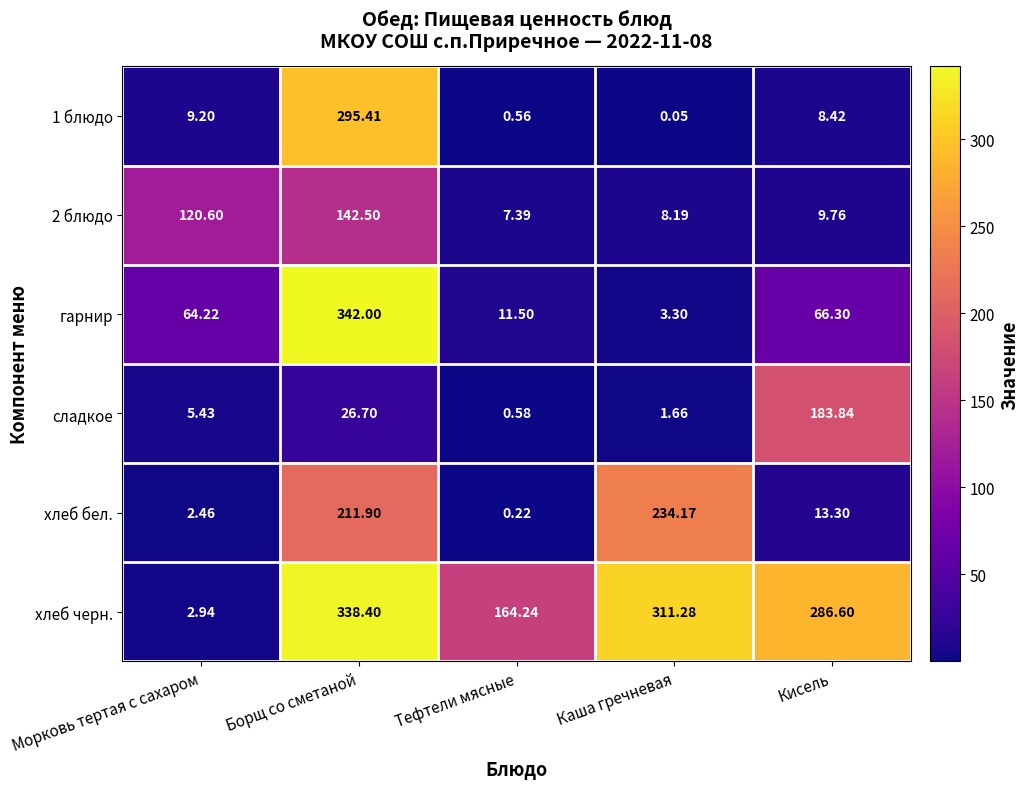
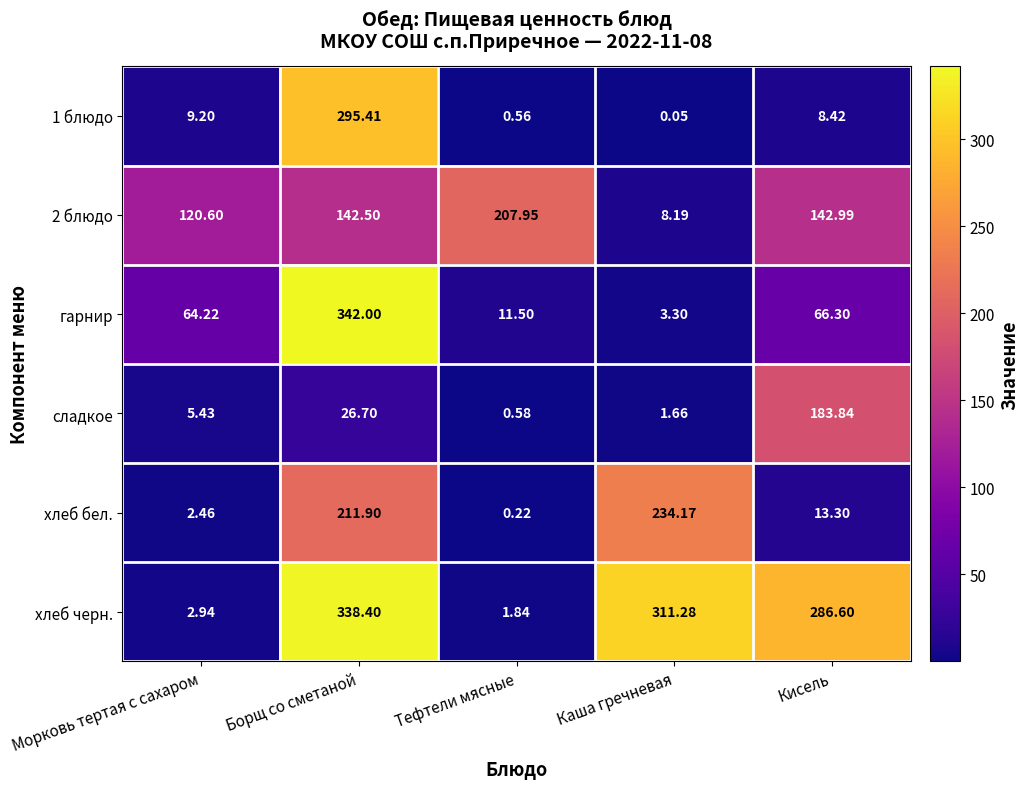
  {
    "1 блюдо": {
      "Морковь тертая с сахаром": 9.20,
      "Борщ со сметаной": 295.41,
      "Тефтели мясные": 0.56,
      "Каша гречневая": 0.05,
      "Кисель": 8.42
    },
    "2 блюдо": {
      "Морковь тертая с сахаром": 120.60,
      "Борщ со сметаной": 142.50,
-     "Тефтели мясные": 7.39,
+     "Тефтели мясные": 207.95,
      "Каша гречневая": 8.19,
-     "Кисель": 9.76
+     "Кисель": 142.99
    },
    "гарнир": {
      "Морковь тертая с сахаром": 64.22,
      "Борщ со сметаной": 342.00,
      "Тефтели мясные": 11.50,
      "Каша гречневая": 3.30,
      "Кисель": 66.30
    },
    "сладкое": {
      "Морковь тертая с сахаром": 5.43,
      "Борщ со сметаной": 26.70,
      "Тефтели мясные": 0.58,
      "Каша гречневая": 1.66,
      "Кисель": 183.84
    },
    "хлеб бел.": {
      "Морковь тертая с сахаром": 2.46,
      "Борщ со сметаной": 211.90,
      "Тефтели мясные": 0.22,
      "Каша гречневая": 234.17,
      "Кисель": 13.30
    },
    "хлеб черн.": {
      "Морковь тертая с сахаром": 2.94,
      "Борщ со сметаной": 338.40,
-     "Тефтели мясные": 164.24,
+     "Тефтели мясные": 1.84,
      "Каша гречневая": 311.28,
      "Кисель": 286.60
    }
  }
